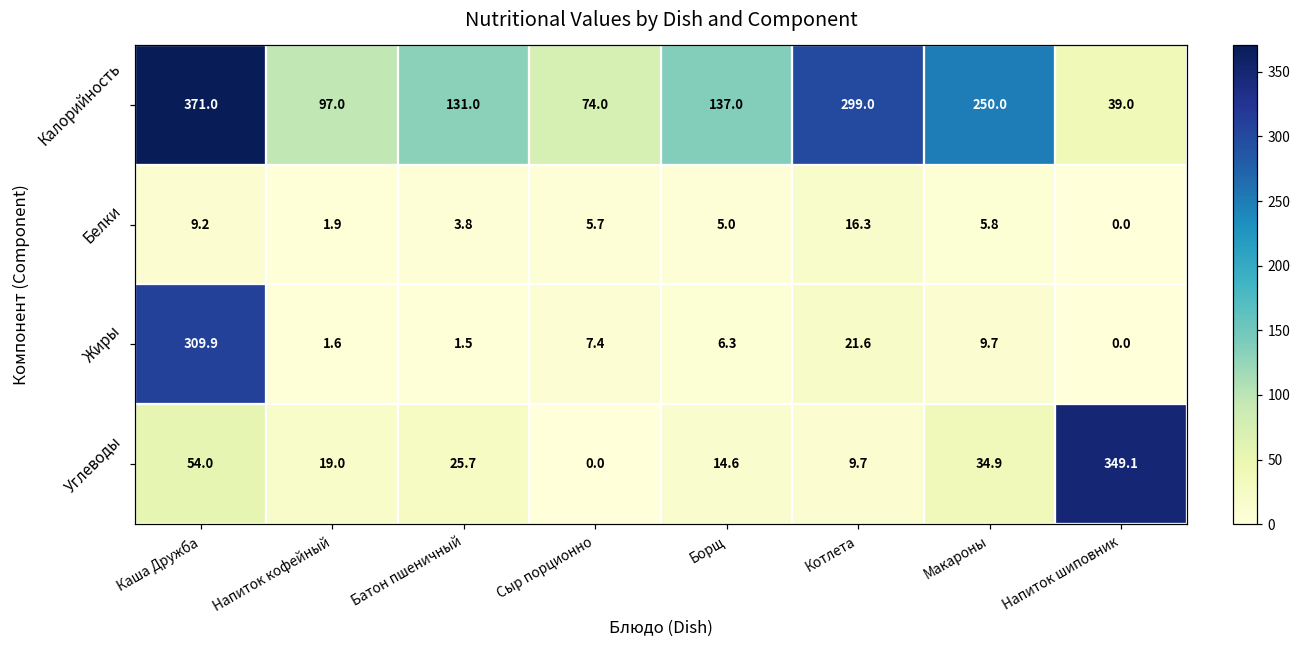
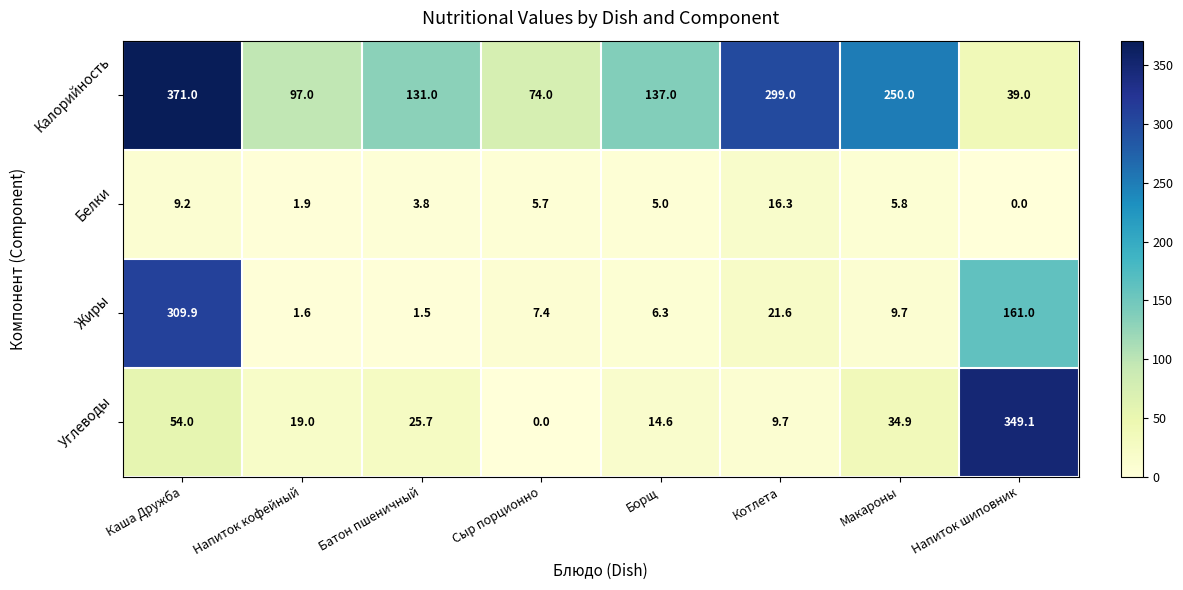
  {
    "Калорийность": {
      "Каша Дружба": 371.0,
      "Напиток кофейный": 97.0,
      "Батон пшеничный": 131.0,
      "Сыр порционно": 74.0,
      "Борщ": 137.0,
      "Котлета": 299.0,
      "Макароны": 250.0,
      "Напиток шиповник": 39.0
    },
    "Белки": {
      "Каша Дружба": 9.2,
      "Напиток кофейный": 1.9,
      "Батон пшеничный": 3.8,
      "Сыр порционно": 5.7,
      "Борщ": 5.0,
      "Котлета": 16.3,
      "Макароны": 5.8,
      "Напиток шиповник": 0.0
    },
    "Жиры": {
      "Каша Дружба": 309.9,
      "Напиток кофейный": 1.6,
      "Батон пшеничный": 1.5,
      "Сыр порционно": 7.4,
      "Борщ": 6.3,
      "Котлета": 21.6,
      "Макароны": 9.7,
-     "Напиток шиповник": 0.0
+     "Напиток шиповник": 161.0
    },
    "Углеводы": {
      "Каша Дружба": 54.0,
      "Напиток кофейный": 19.0,
      "Батон пшеничный": 25.7,
      "Сыр порционно": 0.0,
      "Борщ": 14.6,
      "Котлета": 9.7,
      "Макароны": 34.9,
      "Напиток шиповник": 349.1
    }
  }
